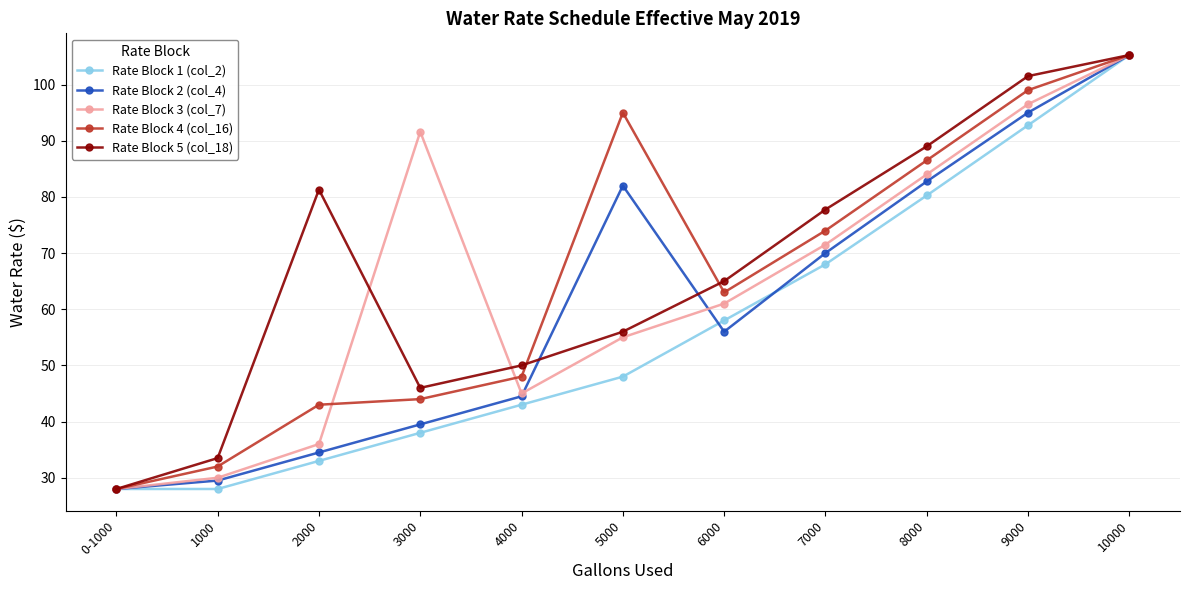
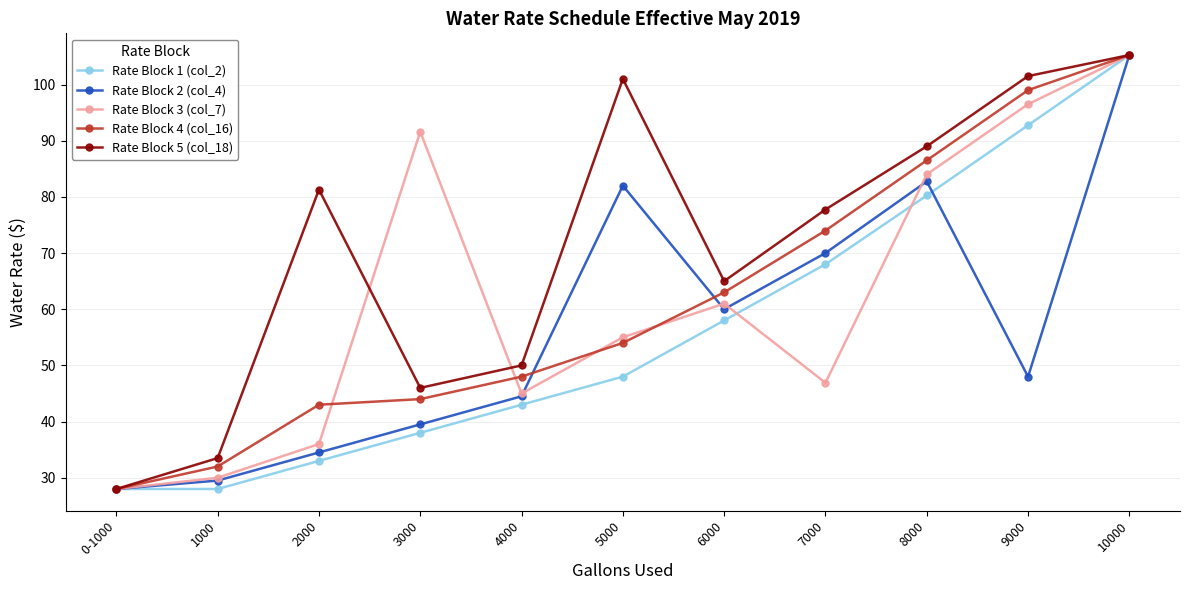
  {
    "Rate Block 1 (col_2)": {
      "1000": 28,
      "2000": 33,
      "3000": 38,
      "4000": 43,
      "5000": 48,
      "6000": 58,
      "7000": 68,
      "8000": 80,
      "9000": 93
    },
    "Rate Block 2 (col_4)": {
      "1000": 30,
      "2000": 35,
      "3000": 40,
      "4000": 45,
      "5000": 82,
-     "6000": 56,
+     "6000": 60,
      "7000": 70,
      "8000": 83,
-     "9000": 95
+     "9000": 48
    },
    "Rate Block 3 (col_7)": {
      "1000": 30,
      "2000": 36,
      "3000": 92,
      "4000": 45,
      "5000": 55,
      "6000": 61,
-     "7000": 72,
+     "7000": 47,
      "8000": 84,
      "9000": 97
    },
    "Rate Block 4 (col_16)": {
      "1000": 32,
      "2000": 43,
      "3000": 44,
      "4000": 48,
-     "5000": 95,
+     "5000": 54,
      "6000": 63,
      "7000": 74,
      "8000": 87,
      "9000": 99
    },
    "Rate Block 5 (col_18)": {
      "1000": 34,
      "2000": 81,
      "3000": 46,
      "4000": 50,
-     "5000": 56,
+     "5000": 101,
      "6000": 65,
      "7000": 78,
      "8000": 89,
      "9000": 102
    }
  }
